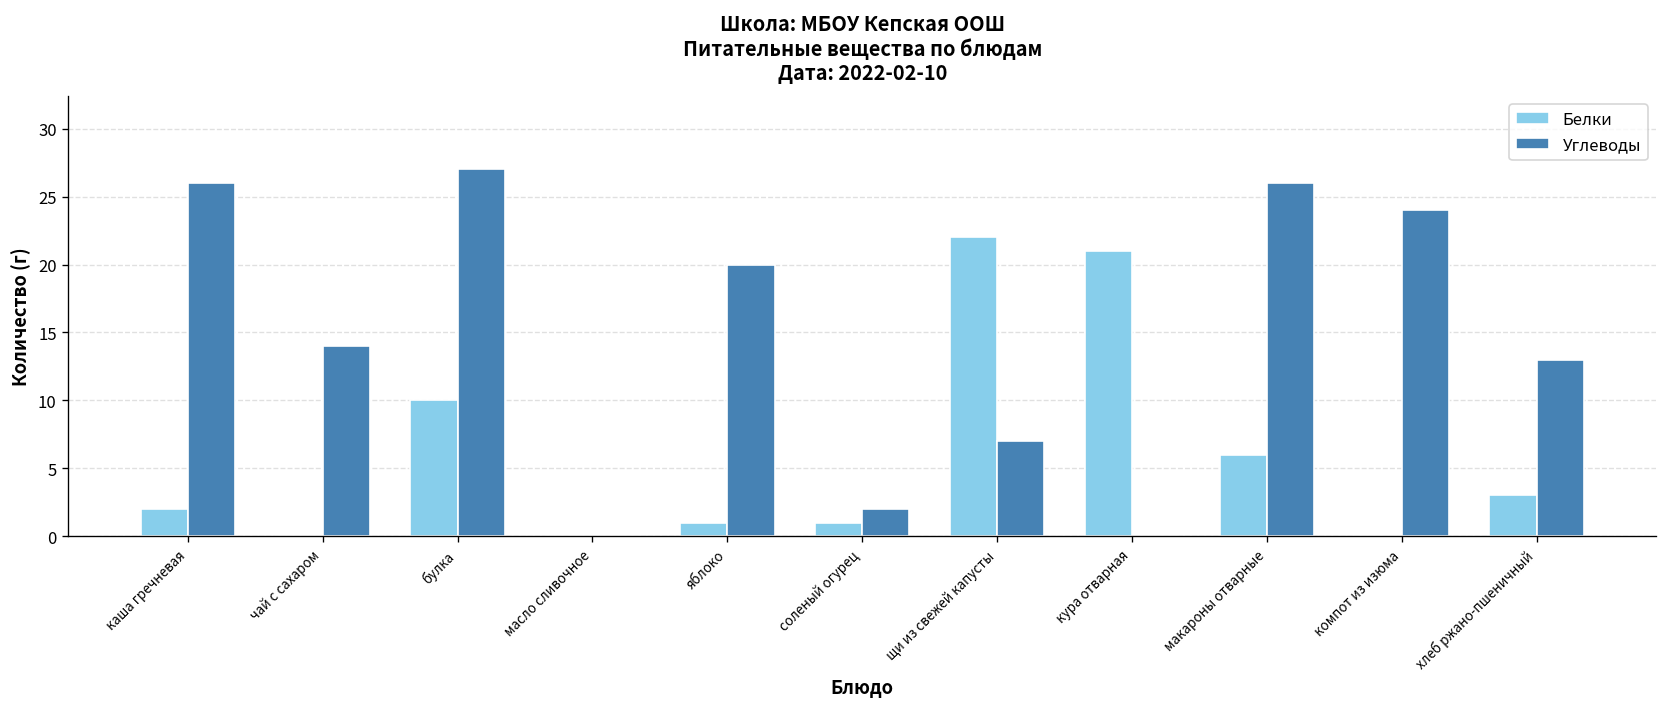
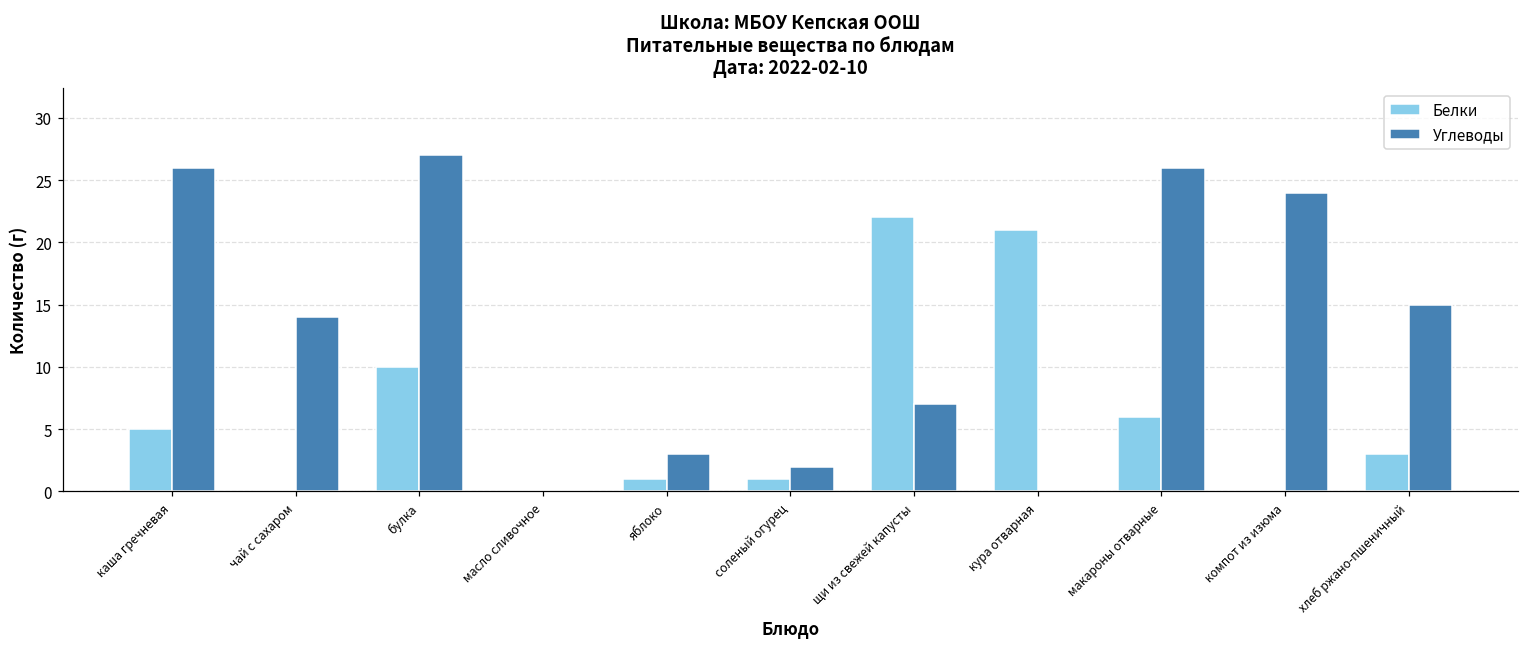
  {
    "Белки": {
-     "каша гречневая": 2,
+     "каша гречневая": 5,
      "чай с сахаром": 0,
      "булка": 10,
      "масло сливочное": 0,
      "яблоко": 1,
      "соленый огурец": 1,
      "щи из свежей капусты": 22,
      "кура отварная": 21,
      "макароны отварные": 6,
      "компот из изюма": 0,
      "хлеб ржано-пшеничный": 3
    },
    "Углеводы": {
      "каша гречневая": 26,
      "чай с сахаром": 14,
      "булка": 27,
      "масло сливочное": 0,
-     "яблоко": 20,
+     "яблоко": 3,
      "соленый огурец": 2,
      "щи из свежей капусты": 7,
      "кура отварная": 0,
      "макароны отварные": 26,
      "компот из изюма": 24,
-     "хлеб ржано-пшеничный": 13
+     "хлеб ржано-пшеничный": 15
    }
  }
